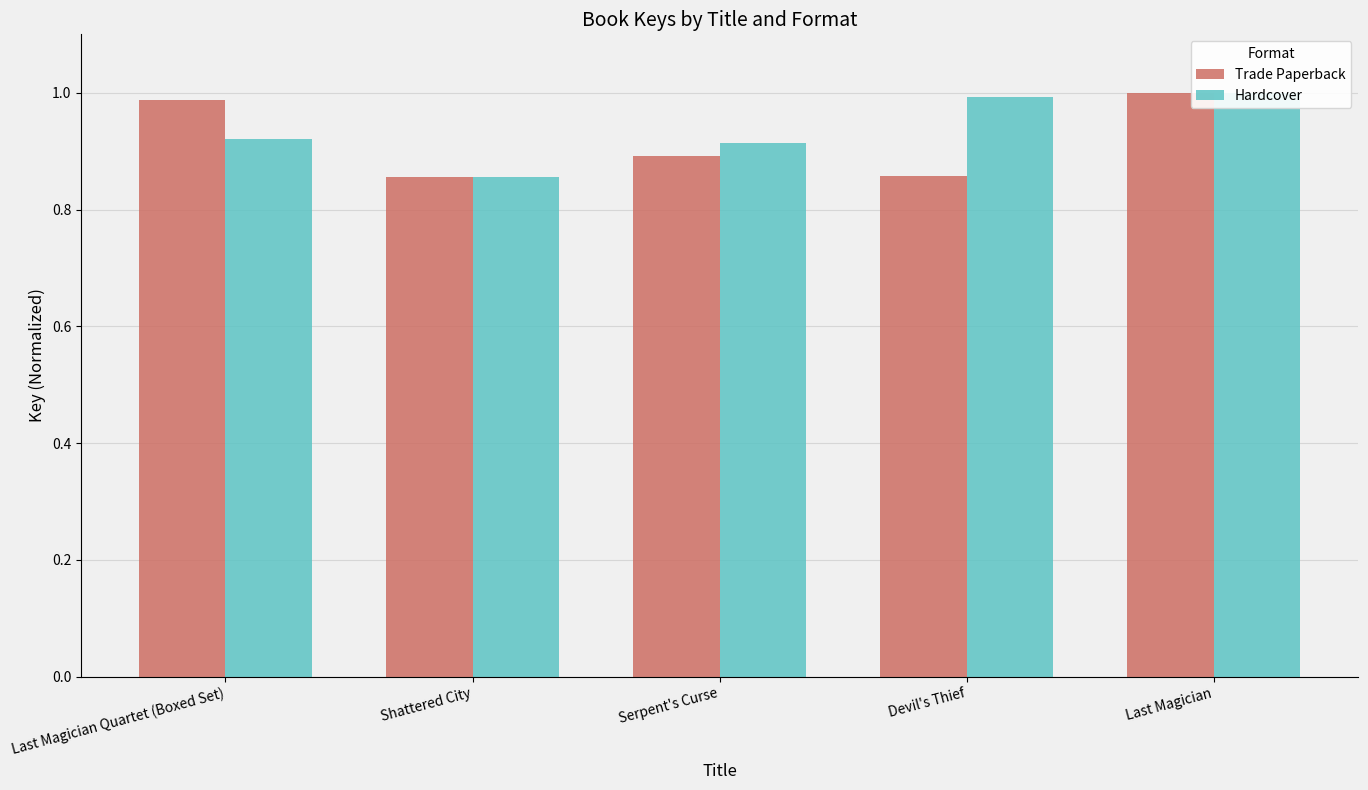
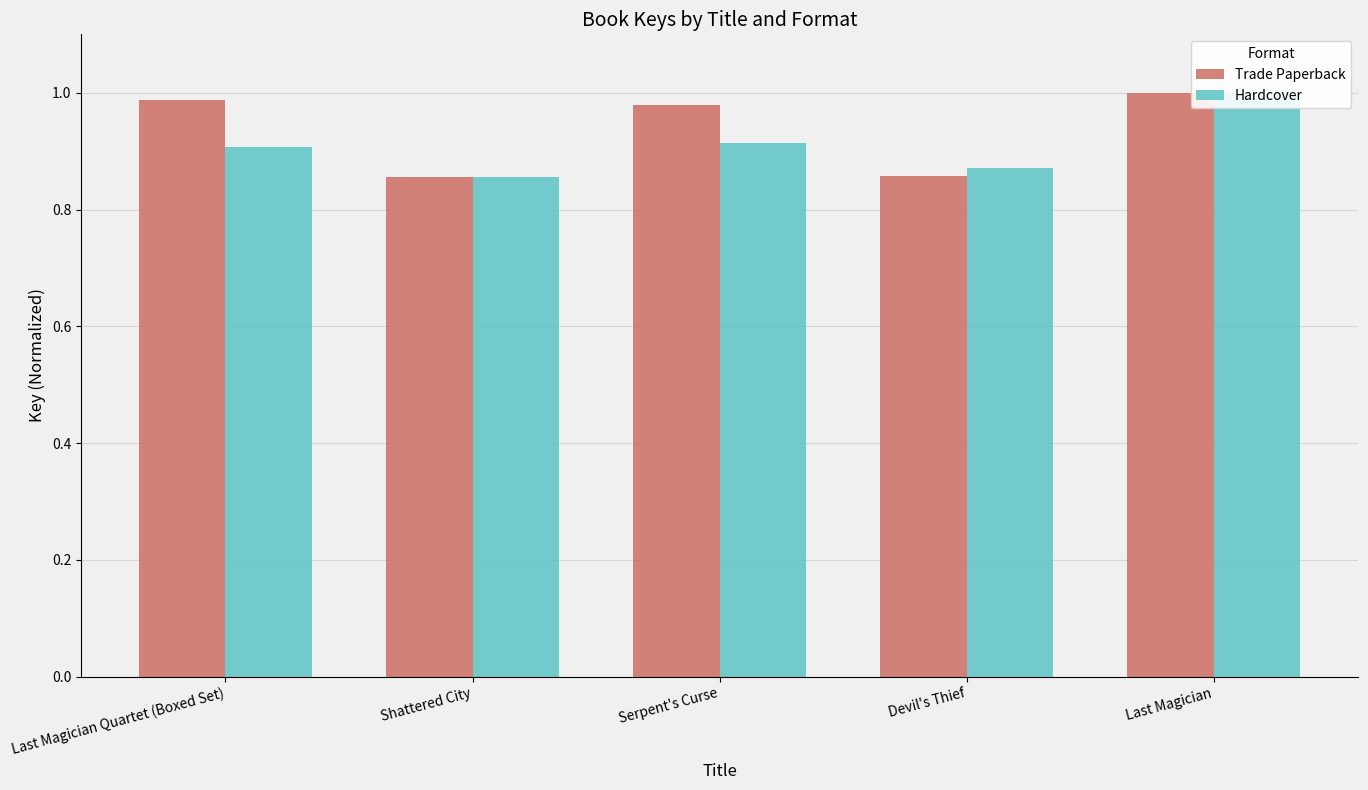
  {
    "Trade Paperback": {
      "Last Magician Quartet (Boxed Set)": 0.99,
      "Shattered City": 0.86,
-     "Serpent's Curse": 0.89,
+     "Serpent's Curse": 0.98,
      "Devil's Thief": 0.86,
      "Last Magician": 1.00
    },
    "Hardcover": {
-     "Last Magician Quartet (Boxed Set)": 0.92,
+     "Last Magician Quartet (Boxed Set)": 0.91,
      "Shattered City": 0.86,
      "Serpent's Curse": 0.91,
-     "Devil's Thief": 0.99
+     "Devil's Thief": 0.87
    }
  }
